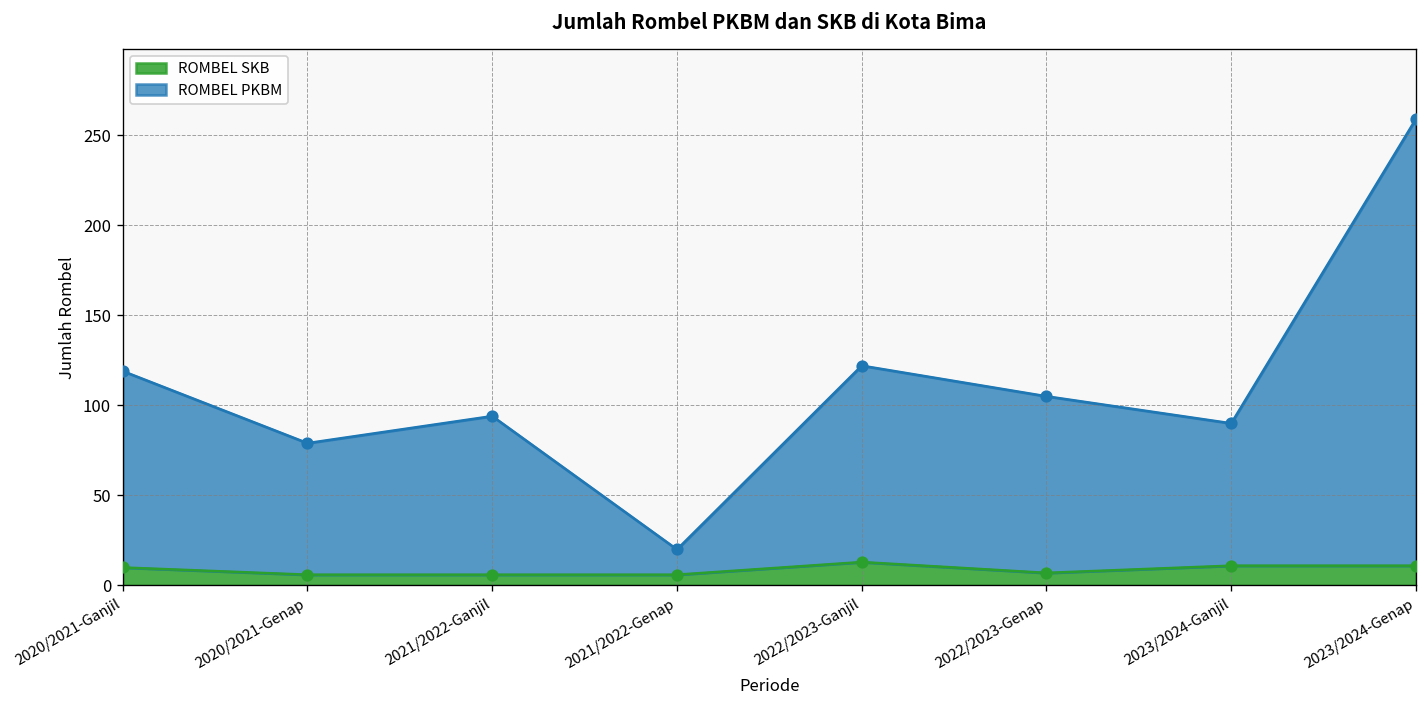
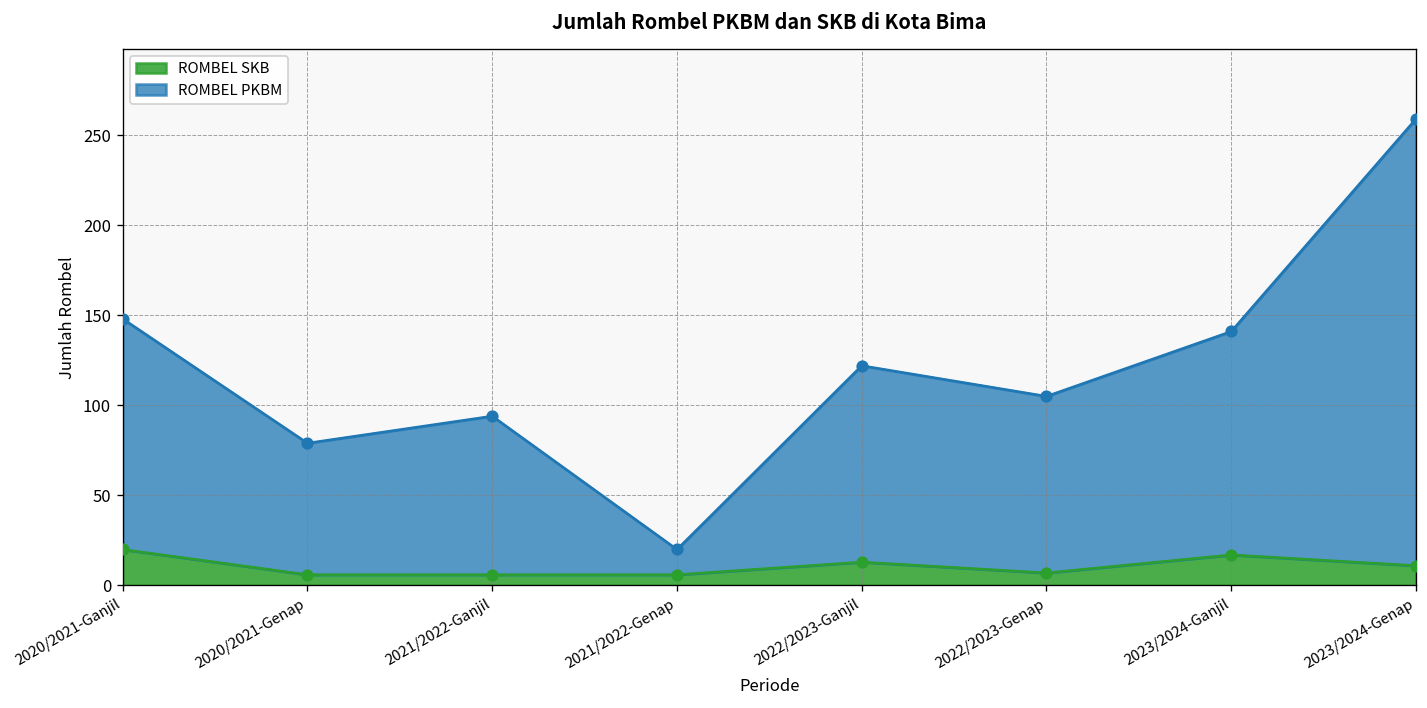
  {
    "ROMBEL SKB": {
-     "2020/2021-Ganjil": 10,
+     "2020/2021-Ganjil": 20,
      "2020/2021-Genap": 6,
      "2021/2022-Ganjil": 6,
      "2021/2022-Genap": 6,
      "2022/2023-Ganjil": 13,
      "2022/2023-Genap": 7,
-     "2023/2024-Ganjil": 11,
+     "2023/2024-Ganjil": 17,
      "2023/2024-Genap": 11
    },
    "ROMBEL PKBM": {
-     "2020/2021-Ganjil": 109,
+     "2020/2021-Ganjil": 128,
      "2020/2021-Genap": 73,
      "2021/2022-Ganjil": 88,
      "2021/2022-Genap": 14,
      "2022/2023-Ganjil": 109,
      "2022/2023-Genap": 98,
-     "2023/2024-Ganjil": 79,
+     "2023/2024-Ganjil": 124,
      "2023/2024-Genap": 248
    }
  }
